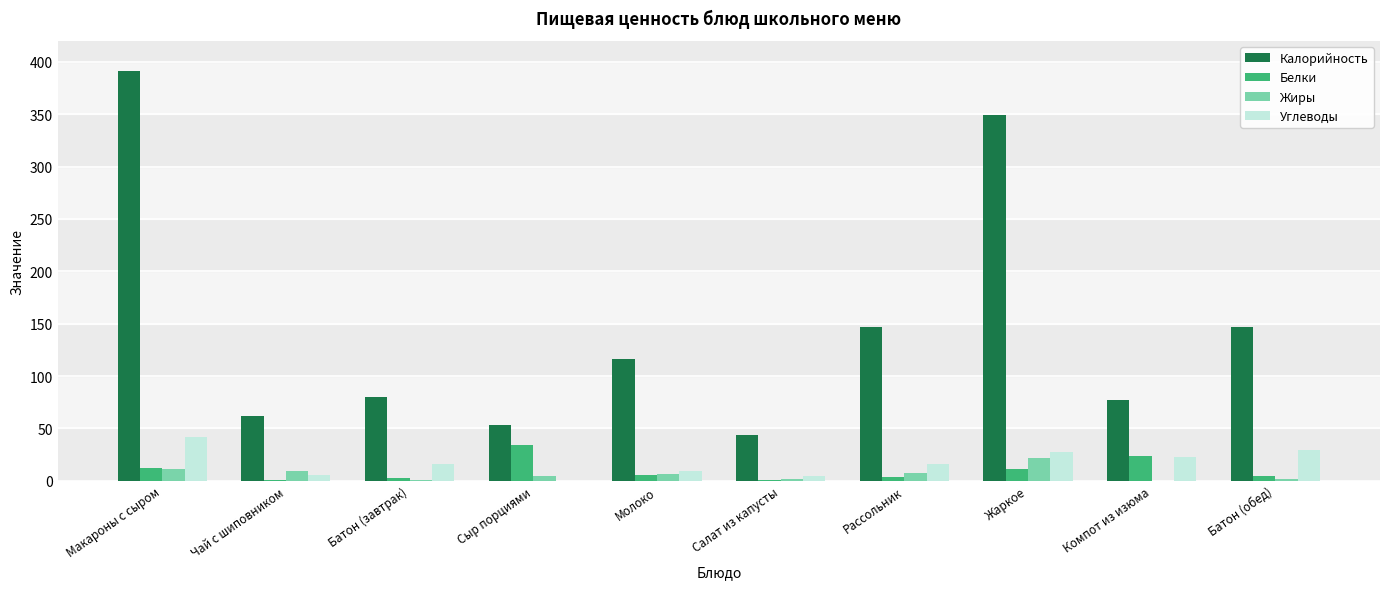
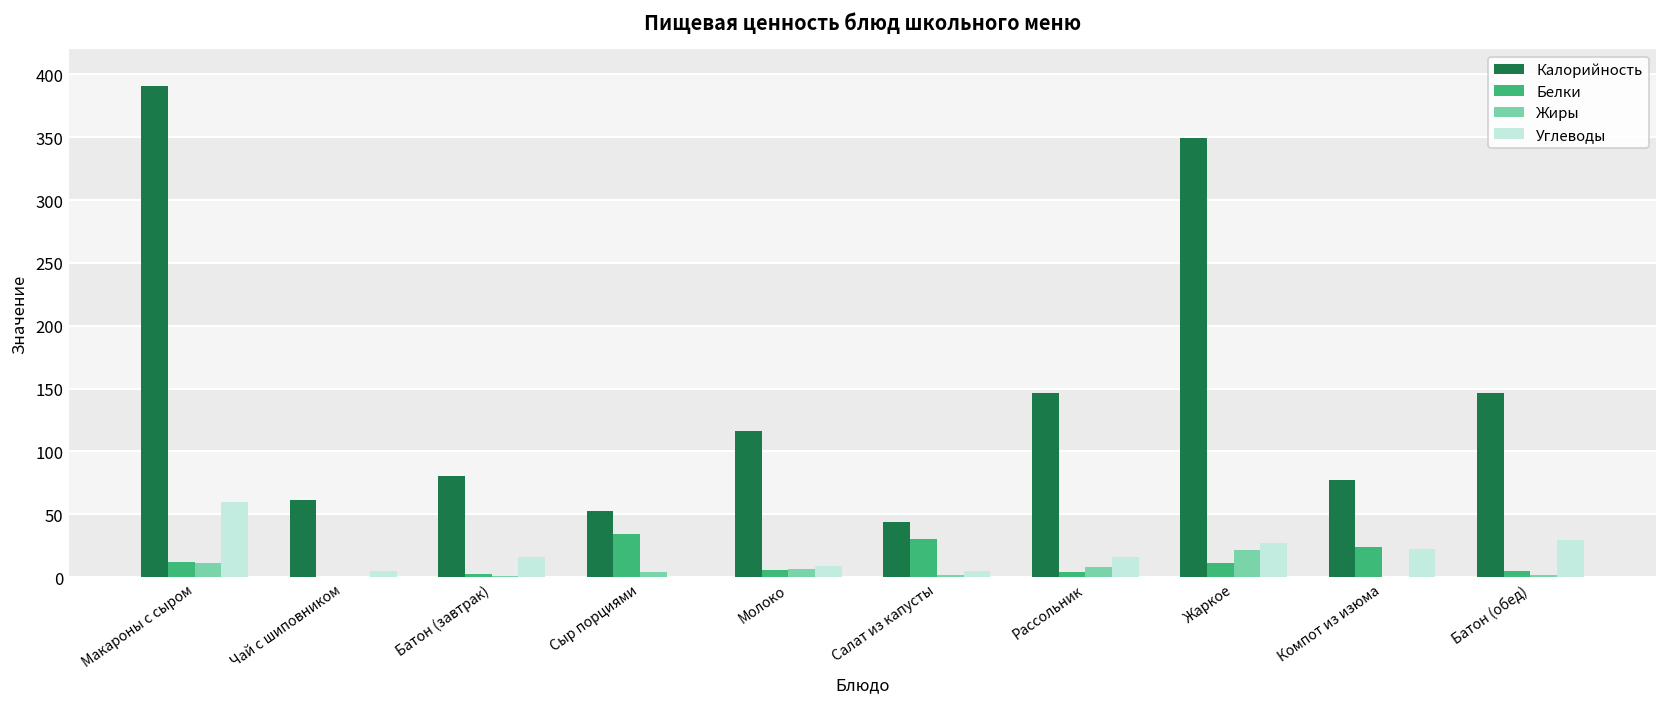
  {
    "Калорийность": {
      "Макароны с сыром": 391,
      "Чай с шиповником": 62,
      "Батон (завтрак)": 80,
      "Сыр порциями": 53,
      "Молоко": 116,
      "Салат из капусты": 44,
      "Рассольник": 147,
      "Жаркое": 349,
      "Компот из изюма": 77,
      "Батон (обед)": 147
    },
    "Белки": {
      "Макароны с сыром": 12,
      "Батон (завтрак)": 2,
      "Сыр порциями": 34,
      "Молоко": 6,
-     "Салат из капусты": 1,
+     "Салат из капусты": 30,
      "Рассольник": 4,
      "Жаркое": 11,
      "Компот из изюма": 24,
      "Батон (обед)": 5
    },
    "Жиры": {
      "Макароны с сыром": 11,
-     "Чай с шиповником": 10,
+     "Чай с шиповником": 0,
      "Сыр порциями": 4,
      "Молоко": 6,
      "Рассольник": 8,
      "Жаркое": 22
    },
    "Углеводы": {
-     "Макароны с сыром": 42,
+     "Макароны с сыром": 60,
      "Чай с шиповником": 5,
      "Батон (завтрак)": 16,
      "Сыр порциями": 0,
      "Молоко": 9,
      "Салат из капусты": 5,
      "Рассольник": 16,
      "Жаркое": 27,
      "Компот из изюма": 22,
      "Батон (обед)": 29
    }
  }
